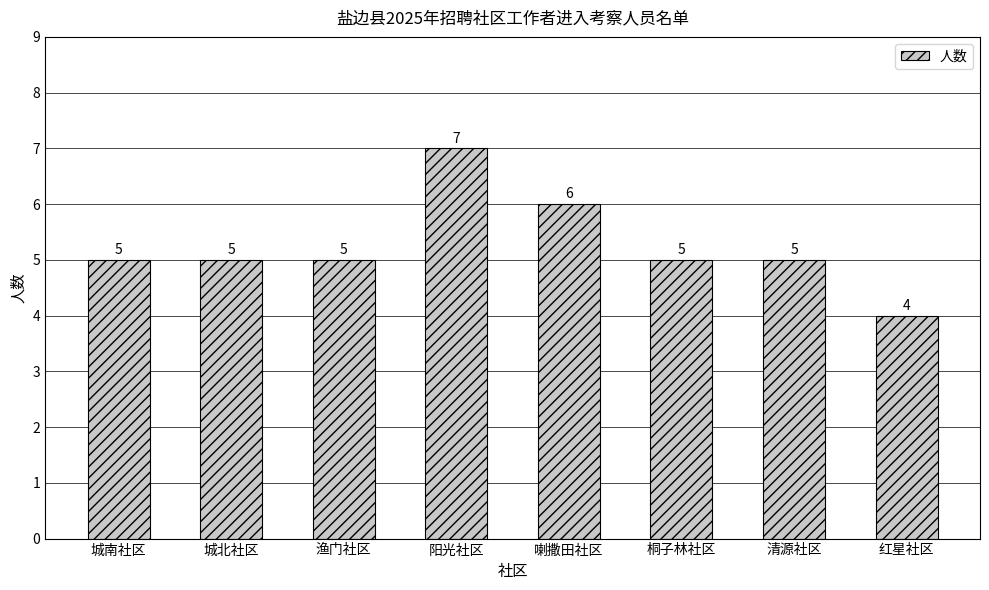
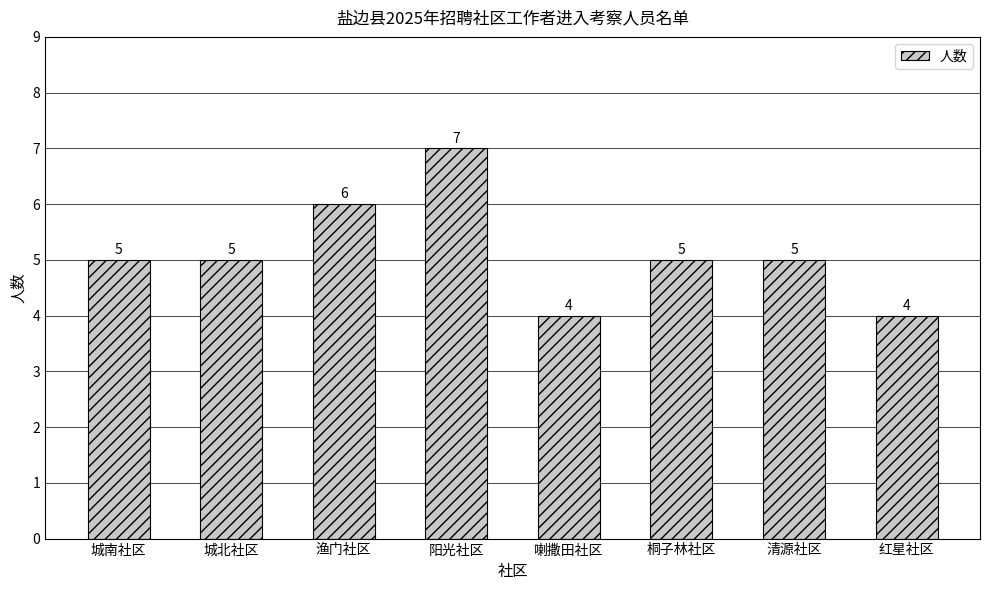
  {
    "城南社区": 5,
    "城北社区": 5,
-   "渔门社区": 5,
+   "渔门社区": 6,
    "阳光社区": 7,
-   "喇撒田社区": 6,
+   "喇撒田社区": 4,
    "桐子林社区": 5,
    "清源社区": 5,
    "红星社区": 4
  }
